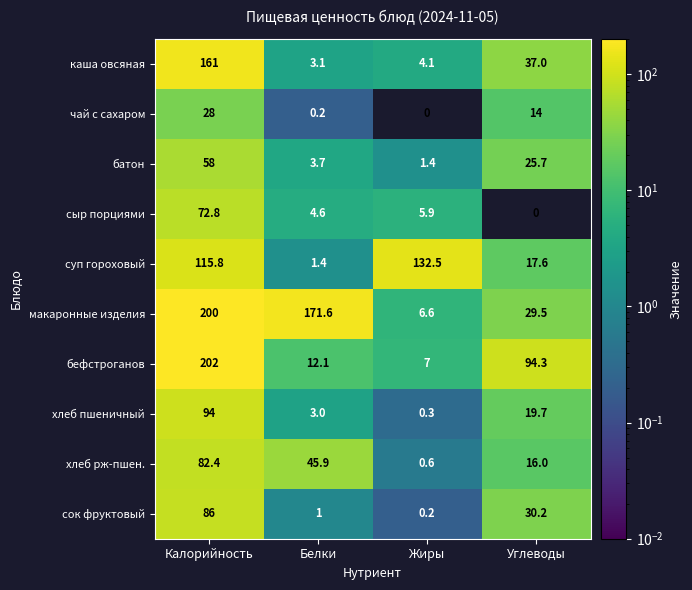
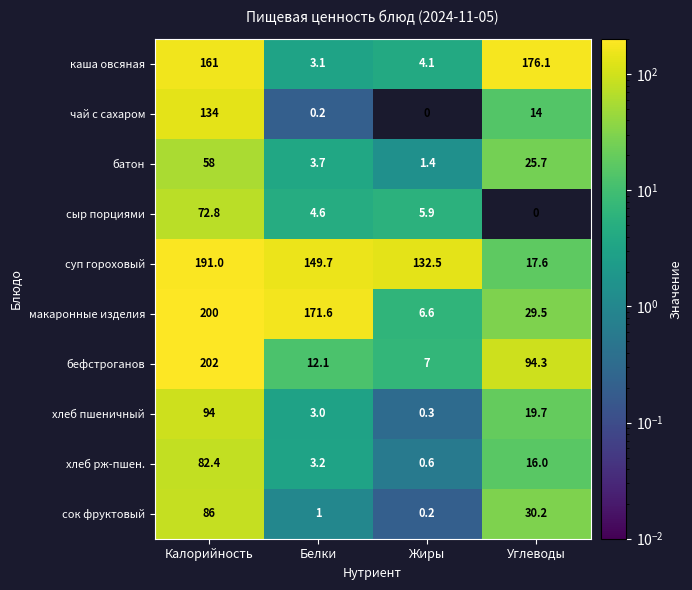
  {
    "каша овсяная": {
      "Калорийность": 161,
      "Белки": 3.1,
      "Жиры": 4.1,
-     "Углеводы": 37.0
+     "Углеводы": 176.1
    },
    "чай с сахаром": {
-     "Калорийность": 28,
+     "Калорийность": 134,
      "Белки": 0.2,
      "Углеводы": 14
    },
    "батон": {
      "Калорийность": 58,
      "Белки": 3.7,
      "Жиры": 1.4,
      "Углеводы": 25.7
    },
    "сыр порциями": {
      "Калорийность": 72.8,
      "Белки": 4.6,
      "Жиры": 5.9
    },
    "суп гороховый": {
-     "Калорийность": 115.8,
-     "Белки": 1.4,
+     "Калорийность": 191.0,
+     "Белки": 149.7,
      "Жиры": 132.5,
      "Углеводы": 17.6
    },
    "макаронные изделия": {
      "Калорийность": 200,
      "Белки": 171.6,
      "Жиры": 6.6,
      "Углеводы": 29.5
    },
    "бефстроганов": {
      "Калорийность": 202,
      "Белки": 12.1,
      "Жиры": 7,
      "Углеводы": 94.3
    },
    "хлеб пшеничный": {
      "Калорийность": 94,
      "Белки": 3.0,
      "Жиры": 0.3,
      "Углеводы": 19.7
    },
    "хлеб рж-пшен.": {
      "Калорийность": 82.4,
-     "Белки": 45.9,
+     "Белки": 3.2,
      "Жиры": 0.6,
      "Углеводы": 16.0
    },
    "сок фруктовый": {
      "Калорийность": 86,
      "Белки": 1,
      "Жиры": 0.2,
      "Углеводы": 30.2
    }
  }
